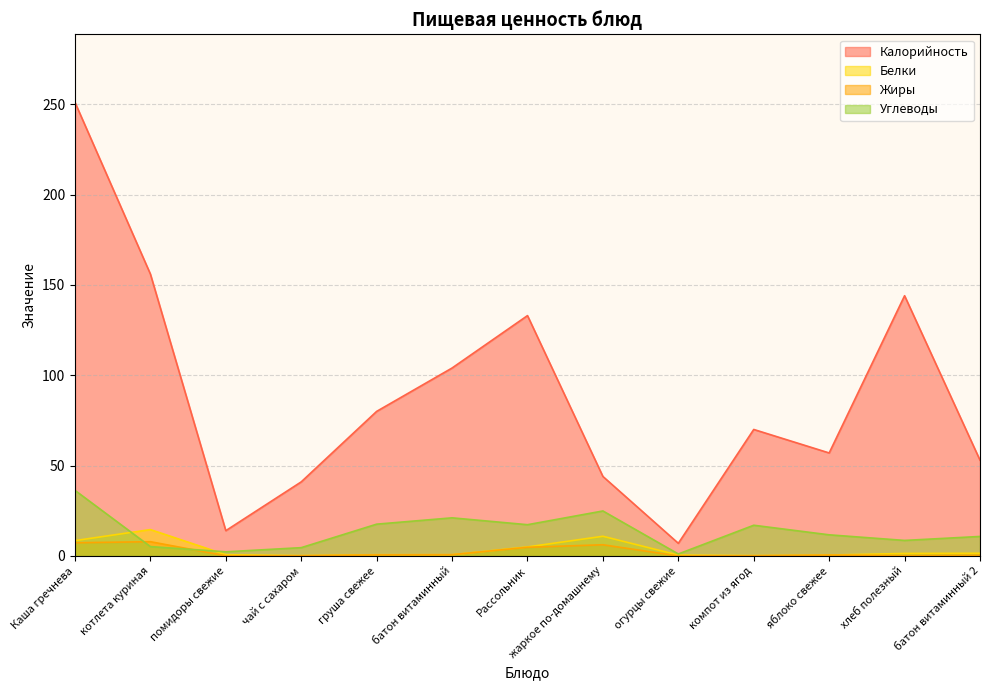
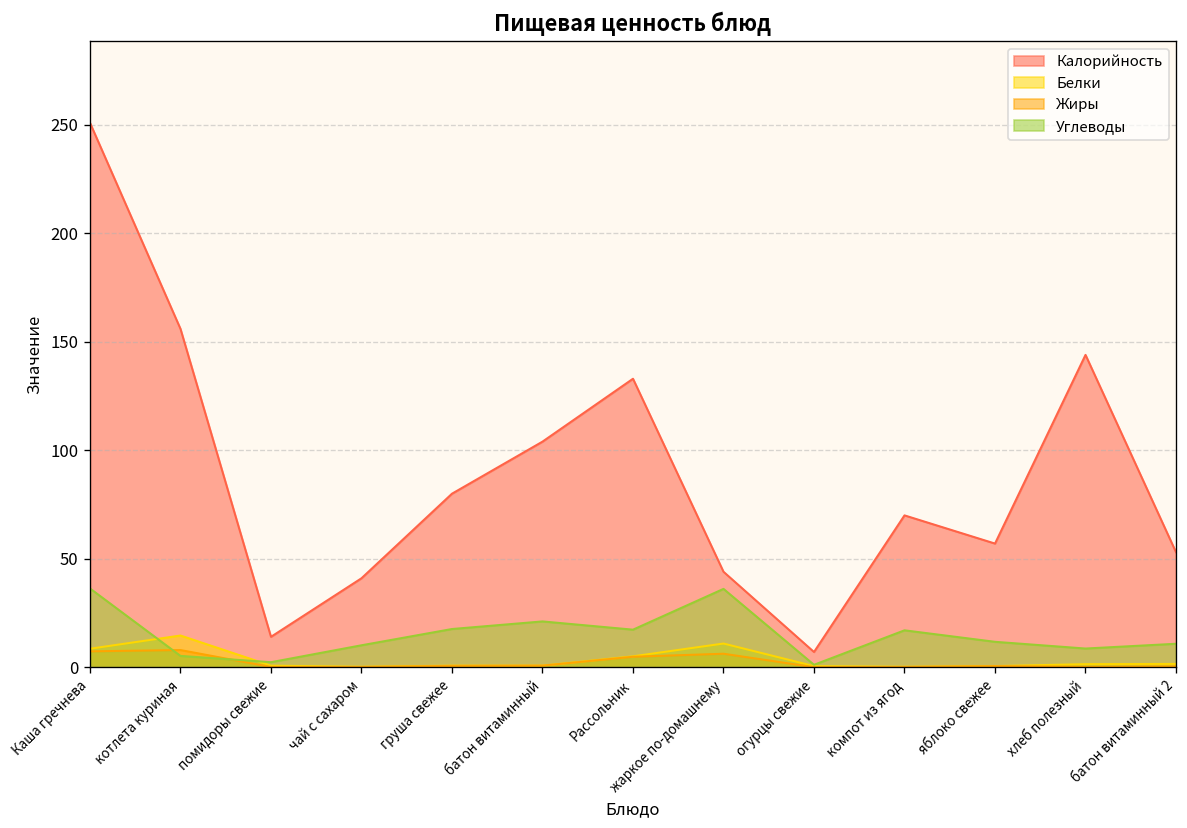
  {
    "Калорийность": {
      "Каша гречнева": 251,
      "котлета куриная": 156,
      "помидоры свежие": 14,
      "чай с сахаром": 41,
      "груша свежее": 80,
      "батон витаминный": 104,
      "Рассольник": 133,
      "жаркое по-домашнему": 44,
      "огурцы свежие": 7,
      "компот из ягод": 70,
      "яблоко свежее": 57,
      "хлеб полезный": 144,
      "батон витаминный 2": 53
    },
    "Углеводы": {
      "Каша гречнева": 36,
      "котлета куриная": 5,
      "помидоры свежие": 2,
-     "чай с сахаром": 5,
+     "чай с сахаром": 10,
      "груша свежее": 18,
      "батон витаминный": 21,
      "Рассольник": 17,
-     "жаркое по-домашнему": 25,
+     "жаркое по-домашнему": 36,
      "компот из ягод": 17,
      "яблоко свежее": 12,
      "хлеб полезный": 9,
      "батон витаминный 2": 11
    }
  }
